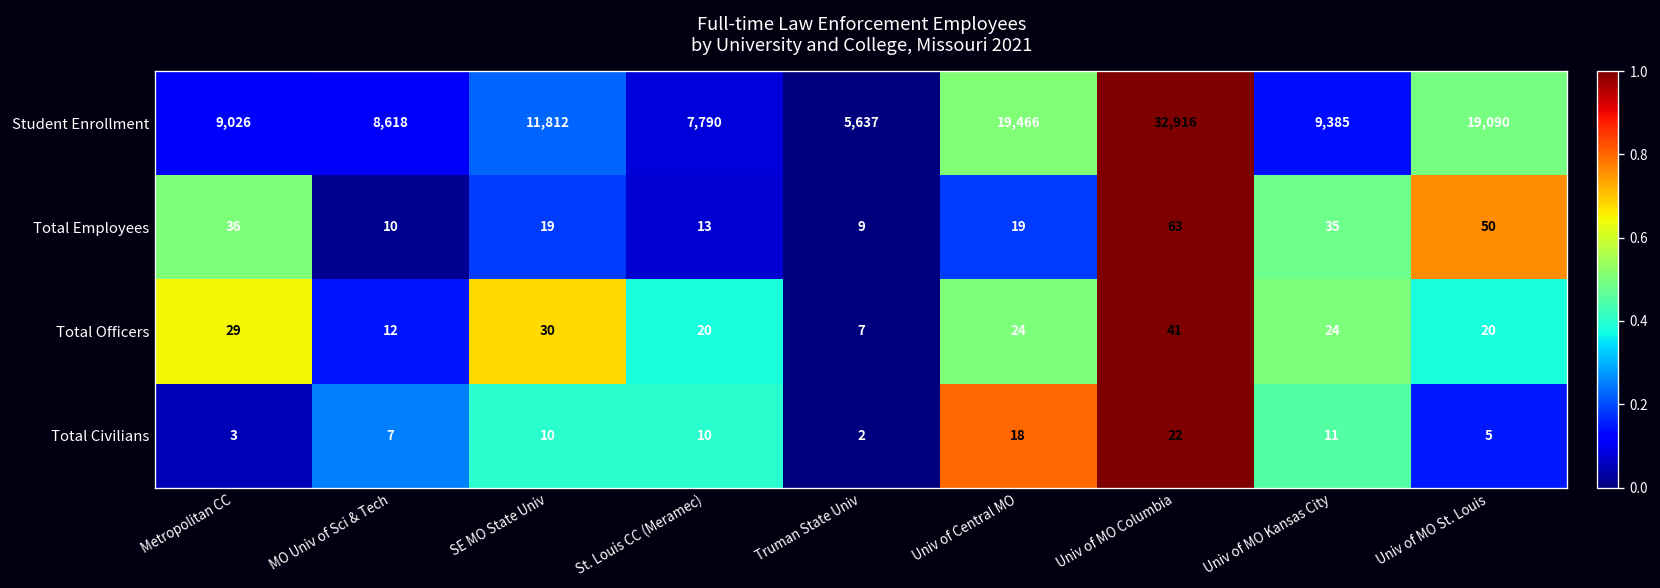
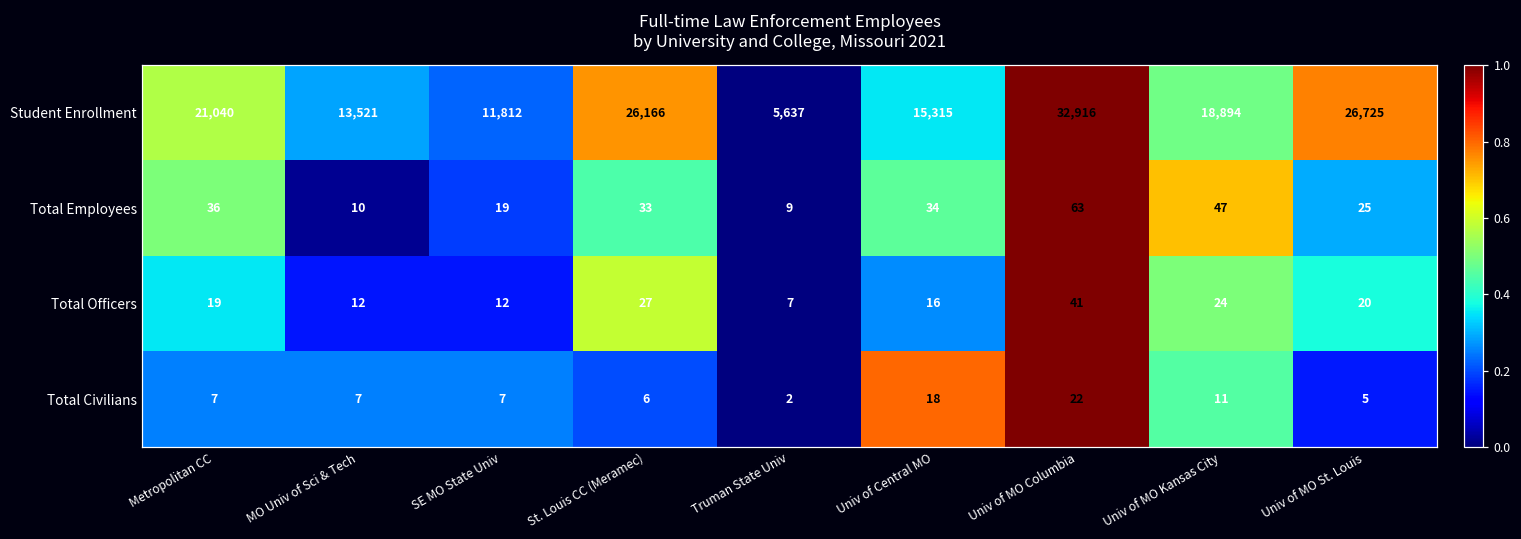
  {
    "Student Enrollment": {
-     "Metropolitan CC": "9,026",
-     "MO Univ of Sci & Tech": "8,618",
+     "Metropolitan CC": "21,040",
+     "MO Univ of Sci & Tech": "13,521",
      "SE MO State Univ": "11,812",
-     "St. Louis CC (Meramec)": "7,790",
+     "St. Louis CC (Meramec)": "26,166",
      "Truman State Univ": "5,637",
-     "Univ of Central MO": "19,466",
+     "Univ of Central MO": "15,315",
      "Univ of MO Columbia": "32,916",
-     "Univ of MO Kansas City": "9,385",
-     "Univ of MO St. Louis": "19,090"
+     "Univ of MO Kansas City": "18,894",
+     "Univ of MO St. Louis": "26,725"
    },
    "Total Employees": {
      "Metropolitan CC": "36",
      "MO Univ of Sci & Tech": "10",
      "SE MO State Univ": "19",
-     "St. Louis CC (Meramec)": "13",
+     "St. Louis CC (Meramec)": "33",
      "Truman State Univ": "9",
-     "Univ of Central MO": "19",
+     "Univ of Central MO": "34",
      "Univ of MO Columbia": "63",
-     "Univ of MO Kansas City": "35",
-     "Univ of MO St. Louis": "50"
+     "Univ of MO Kansas City": "47",
+     "Univ of MO St. Louis": "25"
    },
    "Total Officers": {
-     "Metropolitan CC": "29",
+     "Metropolitan CC": "19",
      "MO Univ of Sci & Tech": "12",
-     "SE MO State Univ": "30",
-     "St. Louis CC (Meramec)": "20",
+     "SE MO State Univ": "12",
+     "St. Louis CC (Meramec)": "27",
      "Truman State Univ": "7",
-     "Univ of Central MO": "24",
+     "Univ of Central MO": "16",
      "Univ of MO Columbia": "41",
      "Univ of MO Kansas City": "24",
      "Univ of MO St. Louis": "20"
    },
    "Total Civilians": {
-     "Metropolitan CC": "3",
+     "Metropolitan CC": "7",
      "MO Univ of Sci & Tech": "7",
-     "SE MO State Univ": "10",
-     "St. Louis CC (Meramec)": "10",
+     "SE MO State Univ": "7",
+     "St. Louis CC (Meramec)": "6",
      "Truman State Univ": "2",
      "Univ of Central MO": "18",
      "Univ of MO Columbia": "22",
      "Univ of MO Kansas City": "11",
      "Univ of MO St. Louis": "5"
    }
  }
